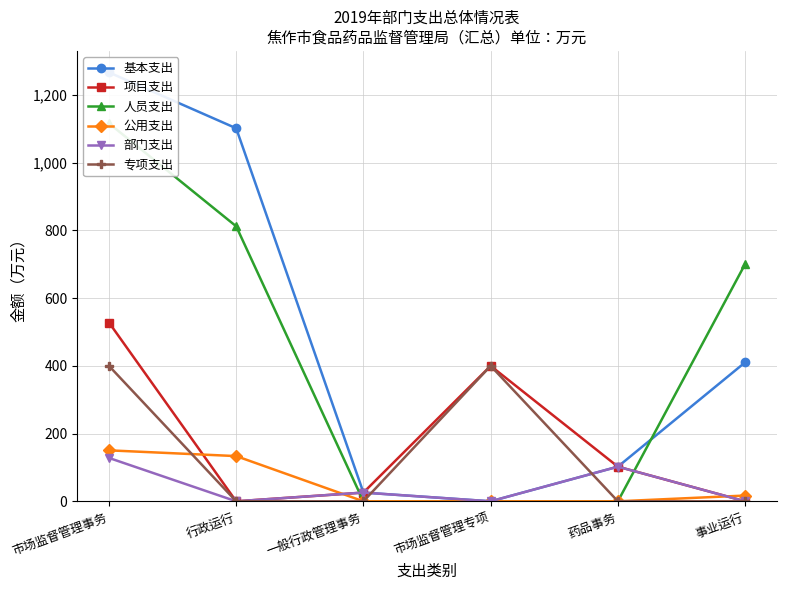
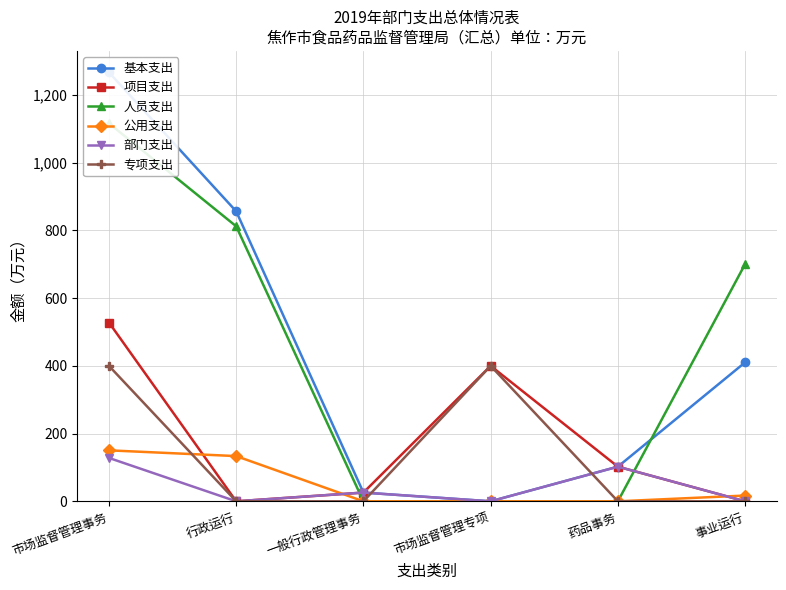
  {
    "基本支出": {
-     "行政运行": "1,100",
+     "行政运行": "860",
      "事业运行": "410"
    },
    "项目支出": {
      "市场监督管理事务": "530"
    },
    "人员支出": {
      "行政运行": "810",
      "事业运行": "700"
    },
    "公用支出": {
      "市场监督管理事务": "150",
      "行政运行": "130",
      "事业运行": "20"
    },
    "部门支出": {
      "市场监督管理事务": "130"
    },
    "专项支出": {
      "市场监督管理事务": "400"
    }
  }
